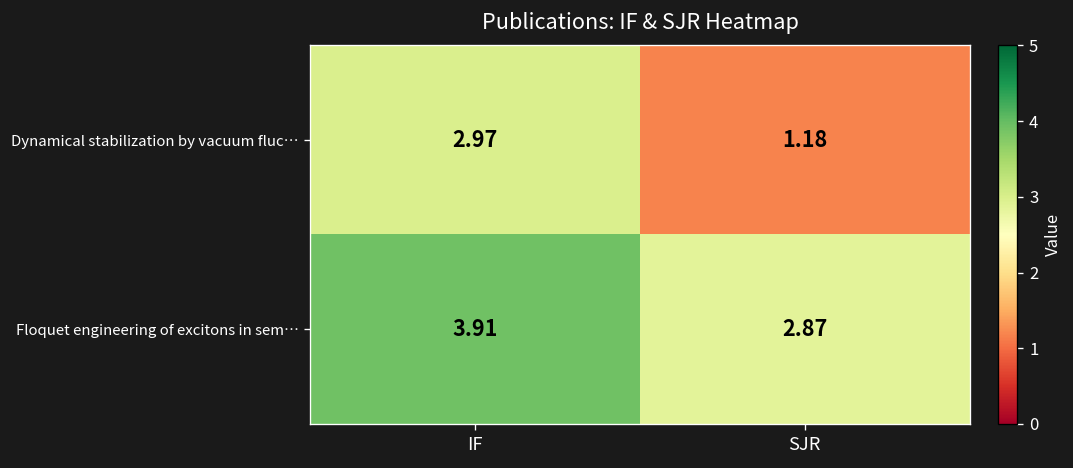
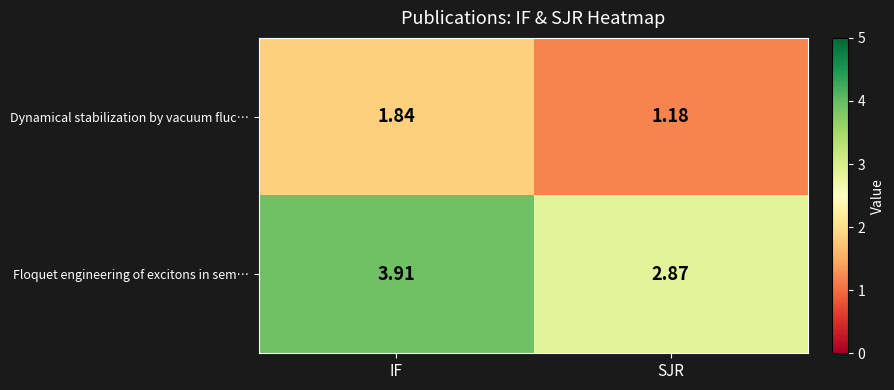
  {
    "Dynamical stabilization by vacuum fluc…": {
-     "IF": 2.97,
+     "IF": 1.84,
      "SJR": 1.18
    },
    "Floquet engineering of excitons in sem…": {
      "IF": 3.91,
      "SJR": 2.87
    }
  }
